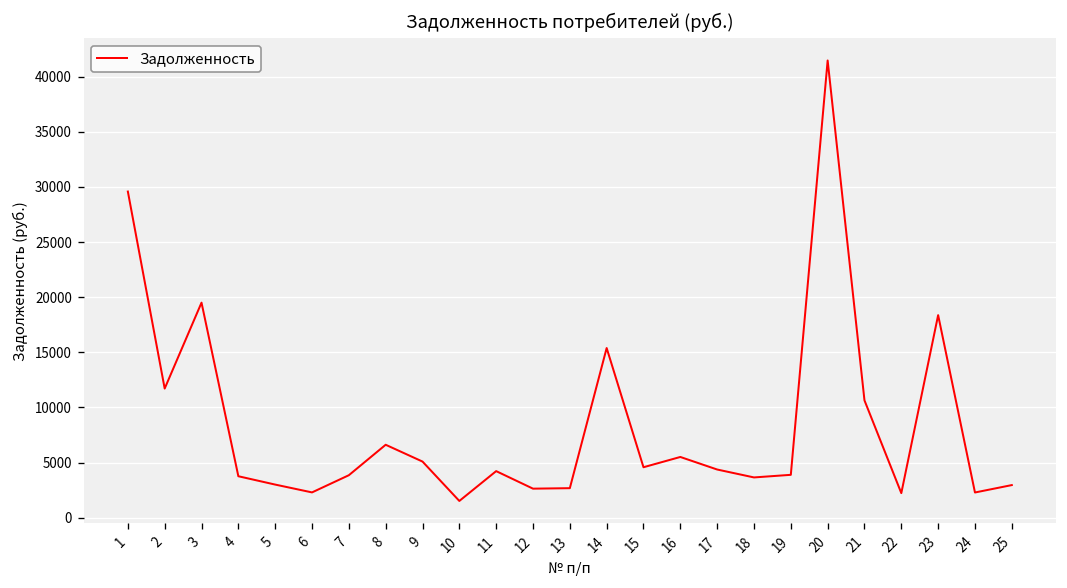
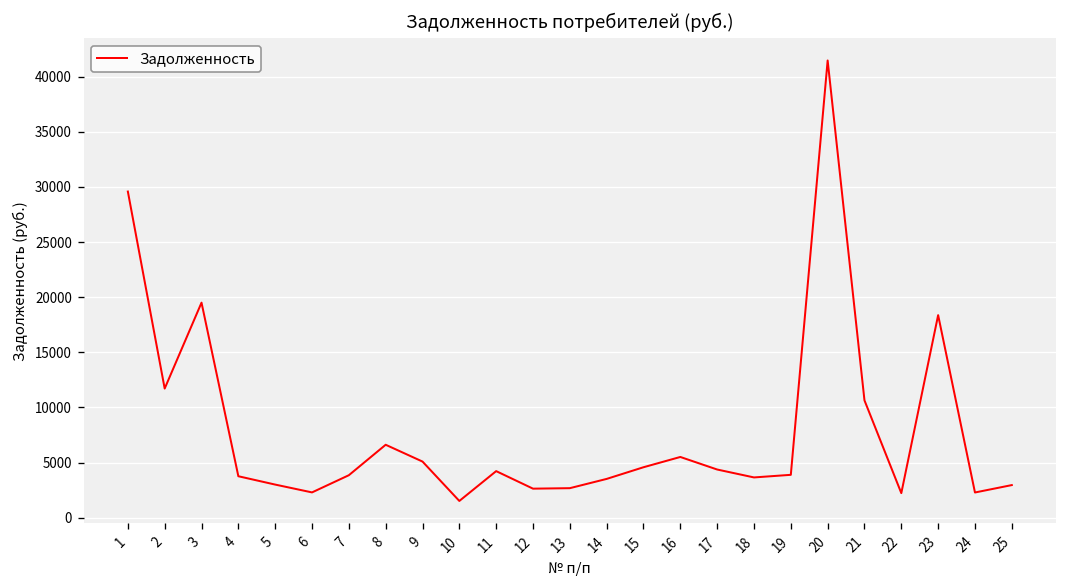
  {
    "1": 30000,
    "2": 12000,
    "3": 20000,
    "4": 4000,
    "5": 3000,
    "6": 2000,
    "7": 4000,
    "8": 7000,
    "9": 5000,
    "10": 2000,
    "11": 4000,
    "12": 3000,
    "13": 3000,
-   "14": 15000,
+   "14": 4000,
    "15": 5000,
    "16": 6000,
    "17": 4000,
    "18": 4000,
    "19": 4000,
    "20": 41000,
    "21": 11000,
    "22": 2000,
    "23": 18000,
    "24": 2000,
    "25": 3000
  }
